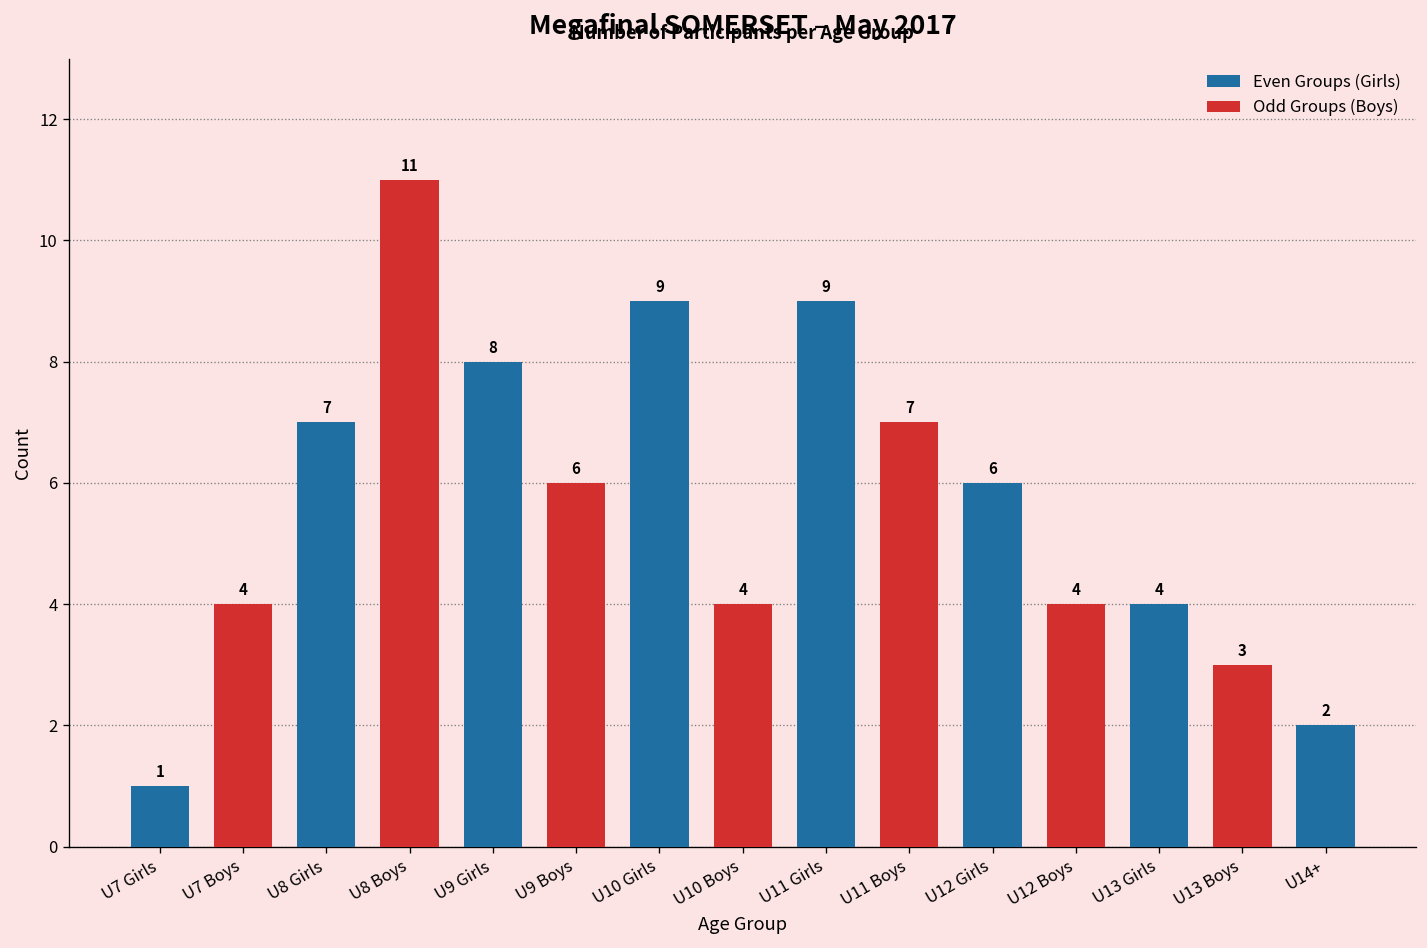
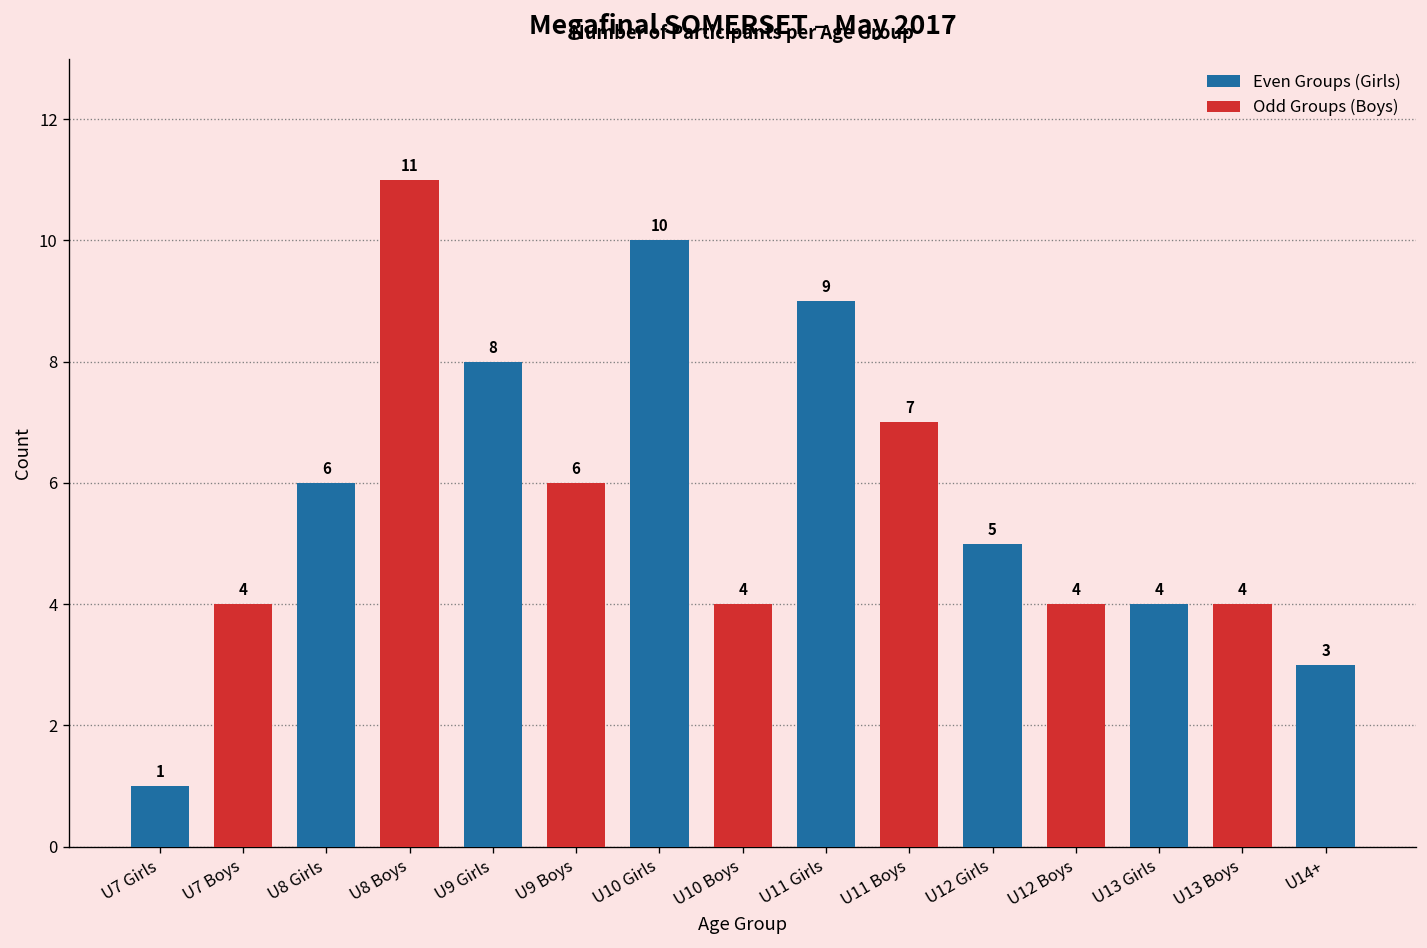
  {
    "U7 Girls": 1,
    "U7 Boys": 4,
-   "U8 Girls": 7,
+   "U8 Girls": 6,
    "U8 Boys": 11,
    "U9 Girls": 8,
    "U9 Boys": 6,
-   "U10 Girls": 9,
+   "U10 Girls": 10,
    "U10 Boys": 4,
    "U11 Girls": 9,
    "U11 Boys": 7,
-   "U12 Girls": 6,
+   "U12 Girls": 5,
    "U12 Boys": 4,
    "U13 Girls": 4,
-   "U13 Boys": 3,
-   "U14+": 2
+   "U13 Boys": 4,
+   "U14+": 3
  }
